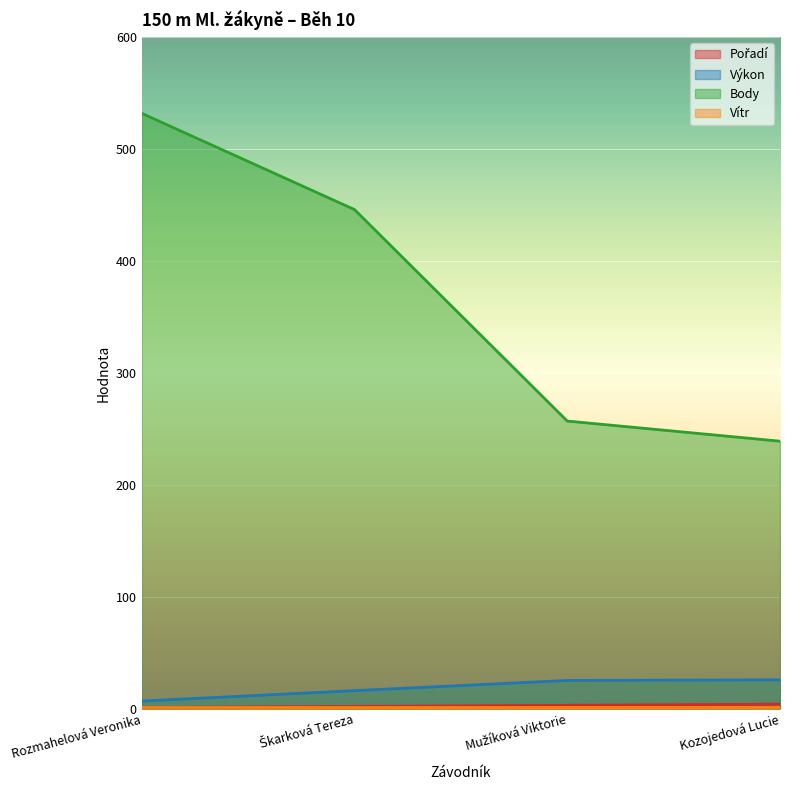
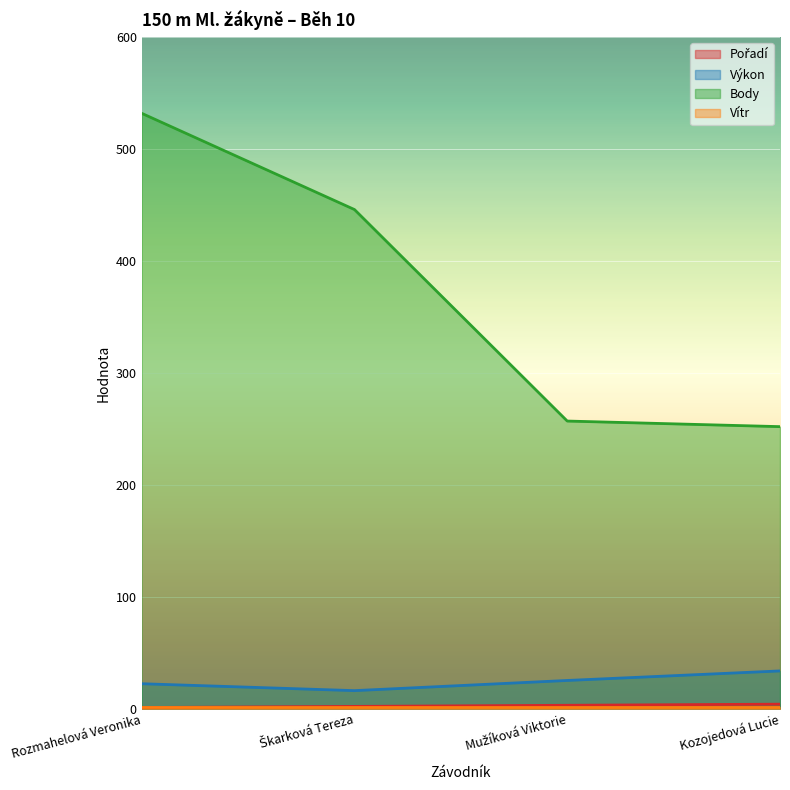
  {
    "Pořadí": {
      "Kozojedová Lucie": 4
    },
    "Výkon": {
-     "Rozmahelová Veronika": 7,
+     "Rozmahelová Veronika": 22,
      "Škarková Tereza": 16,
      "Mužíková Viktorie": 25,
-     "Kozojedová Lucie": 26
+     "Kozojedová Lucie": 34
    },
    "Body": {
      "Rozmahelová Veronika": 532,
      "Škarková Tereza": 446,
      "Mužíková Viktorie": 257,
-     "Kozojedová Lucie": 239
+     "Kozojedová Lucie": 252
    },
    "Vítr": {
      "Kozojedová Lucie": 1
    }
  }
